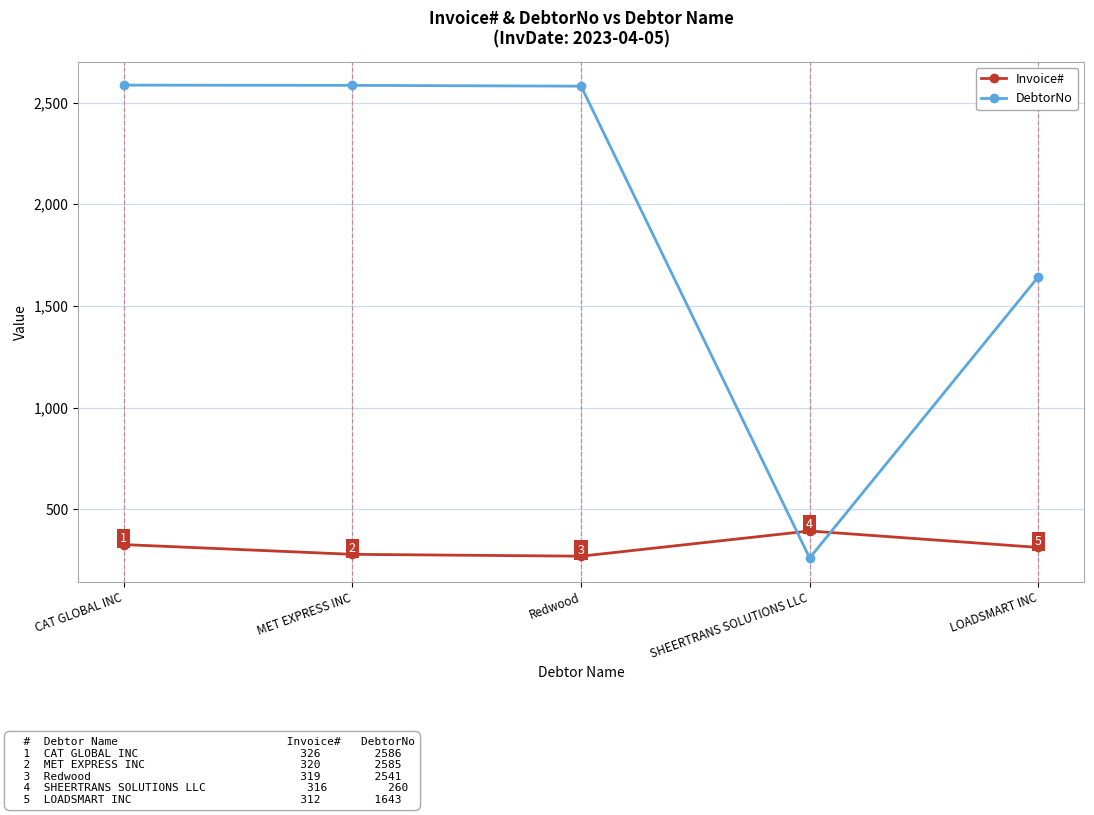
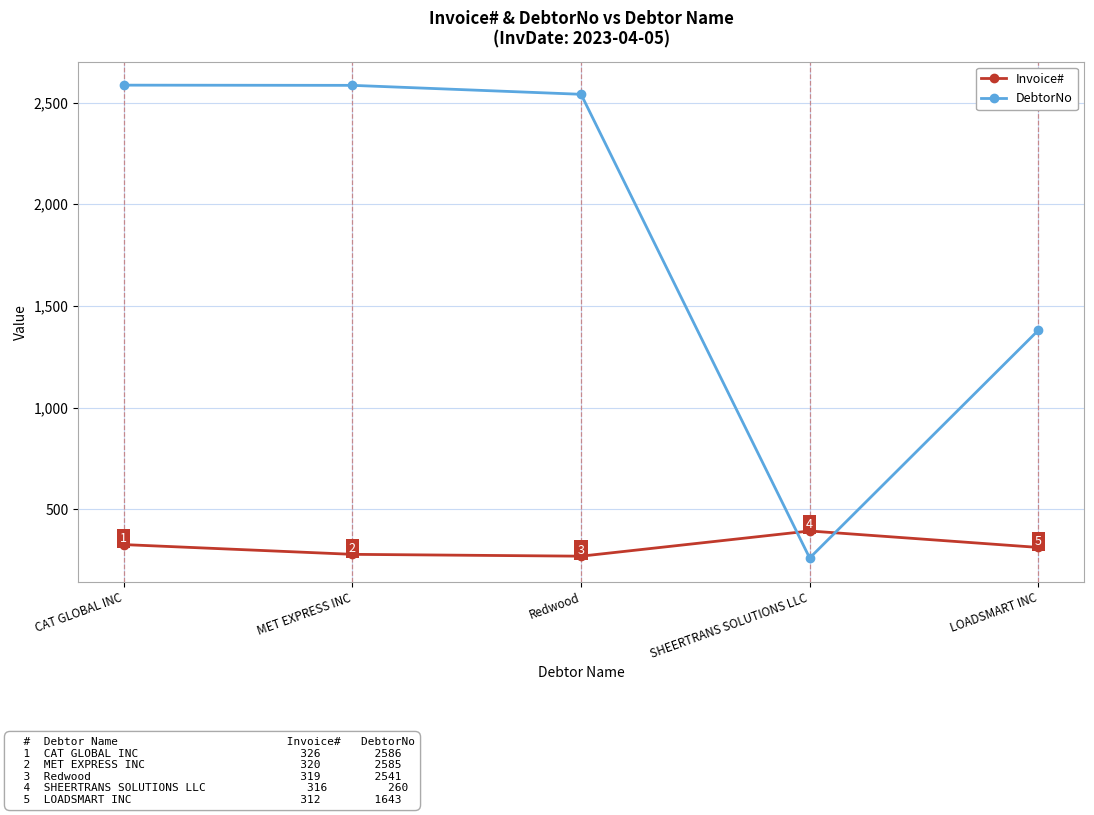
  {
    "DebtorNo": {
      "CAT GLOBAL INC": "2,590",
      "MET EXPRESS INC": "2,590",
-     "Redwood": "2,580",
+     "Redwood": "2,540",
      "SHEERTRANS SOLUTIONS LLC": "260",
-     "LOADSMART INC": "1,640"
+     "LOADSMART INC": "1,380"
    }
  }
